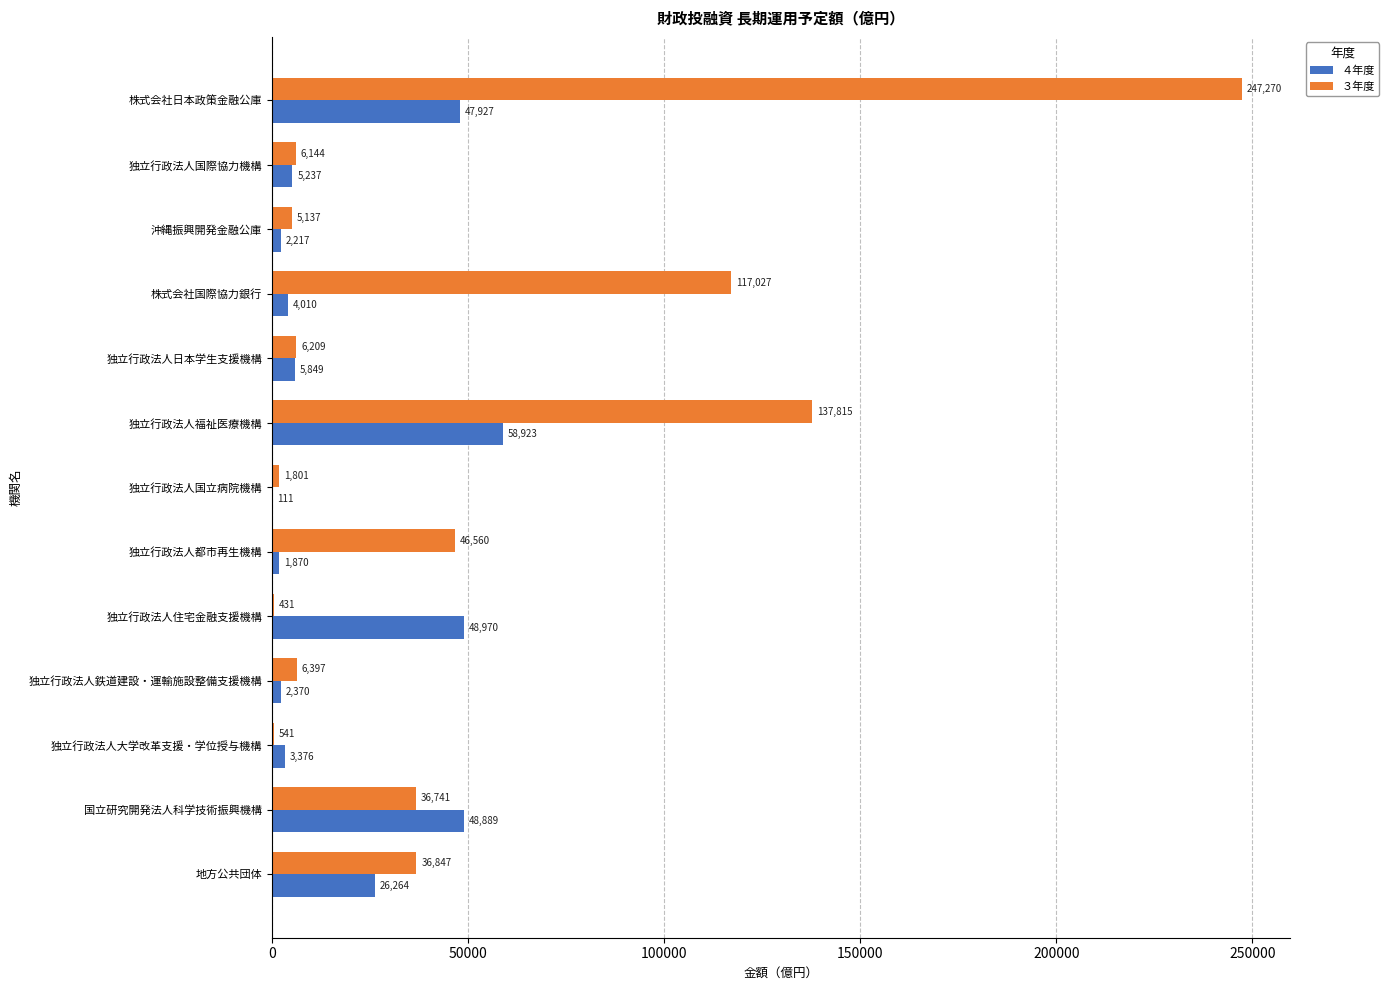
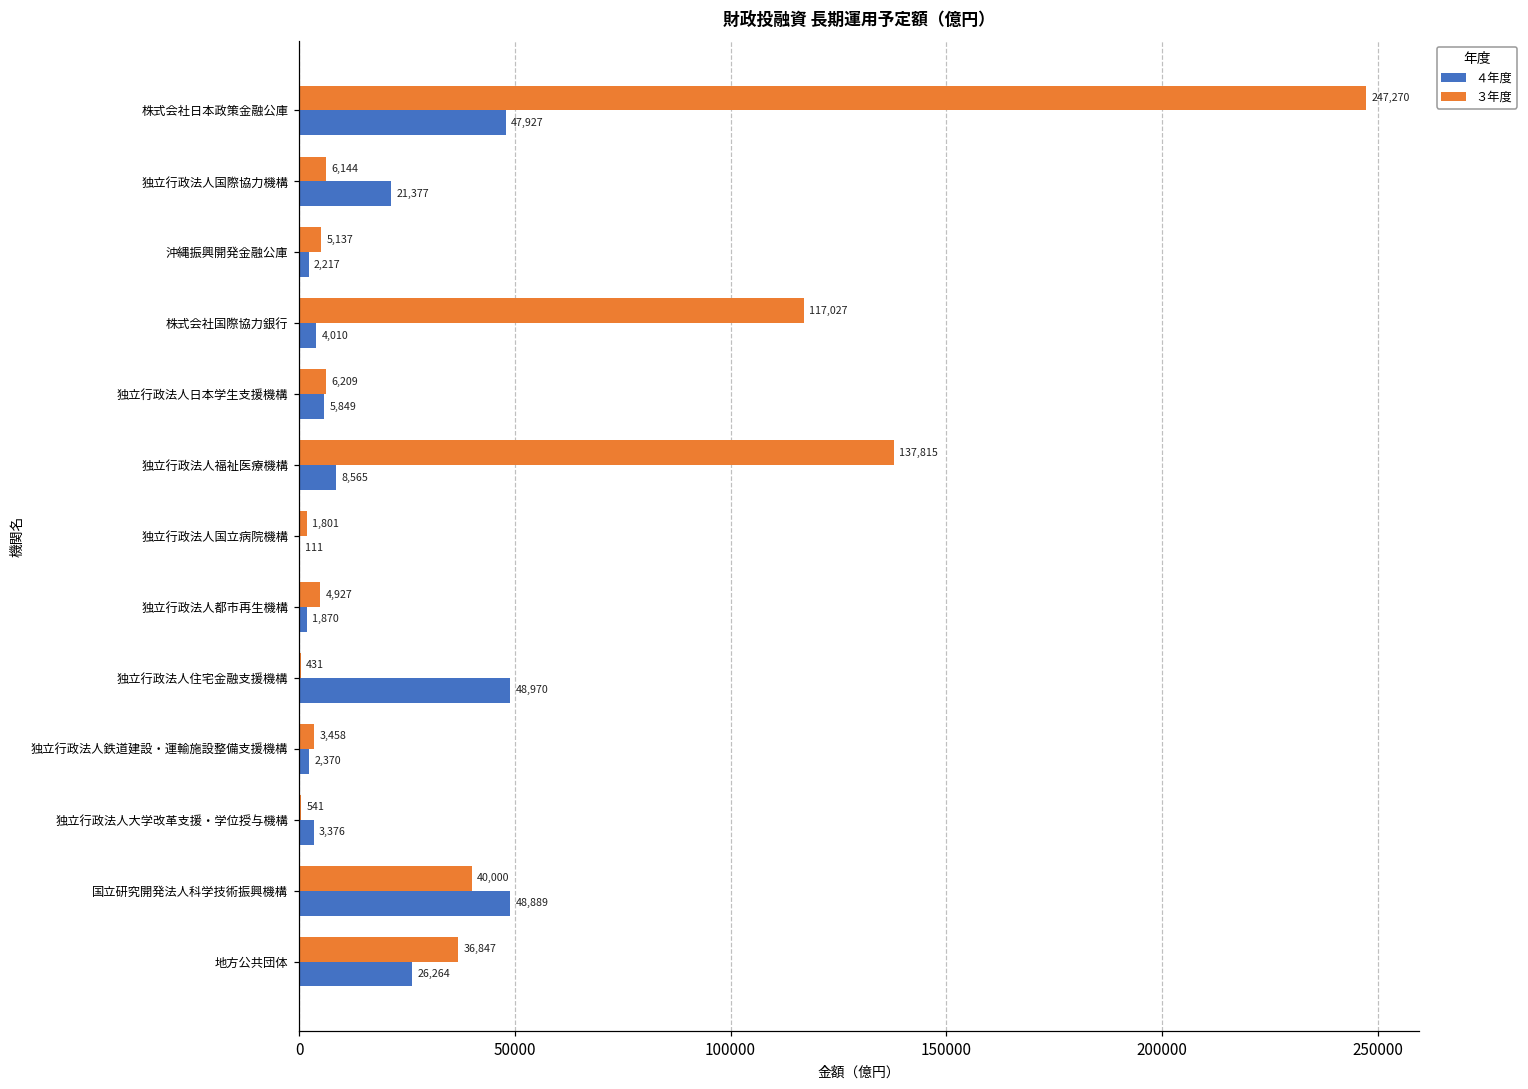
  {
    "４年度": {
      "株式会社日本政策金融公庫": "47,927",
-     "独立行政法人国際協力機構": "5,237",
+     "独立行政法人国際協力機構": "21,377",
      "沖縄振興開発金融公庫": "2,217",
      "株式会社国際協力銀行": "4,010",
      "独立行政法人日本学生支援機構": "5,849",
-     "独立行政法人福祉医療機構": "58,923",
+     "独立行政法人福祉医療機構": "8,565",
      "独立行政法人国立病院機構": "111",
      "独立行政法人都市再生機構": "1,870",
      "独立行政法人住宅金融支援機構": "48,970",
      "独立行政法人鉄道建設・運輸施設整備支援機構": "2,370",
      "独立行政法人大学改革支援・学位授与機構": "3,376",
      "国立研究開発法人科学技術振興機構": "48,889",
      "地方公共団体": "26,264"
    },
    "３年度": {
      "株式会社日本政策金融公庫": "247,270",
      "独立行政法人国際協力機構": "6,144",
      "沖縄振興開発金融公庫": "5,137",
      "株式会社国際協力銀行": "117,027",
      "独立行政法人日本学生支援機構": "6,209",
      "独立行政法人福祉医療機構": "137,815",
      "独立行政法人国立病院機構": "1,801",
-     "独立行政法人都市再生機構": "46,560",
+     "独立行政法人都市再生機構": "4,927",
      "独立行政法人住宅金融支援機構": "431",
-     "独立行政法人鉄道建設・運輸施設整備支援機構": "6,397",
+     "独立行政法人鉄道建設・運輸施設整備支援機構": "3,458",
      "独立行政法人大学改革支援・学位授与機構": "541",
-     "国立研究開発法人科学技術振興機構": "36,741",
+     "国立研究開発法人科学技術振興機構": "40,000",
      "地方公共団体": "36,847"
    }
  }
